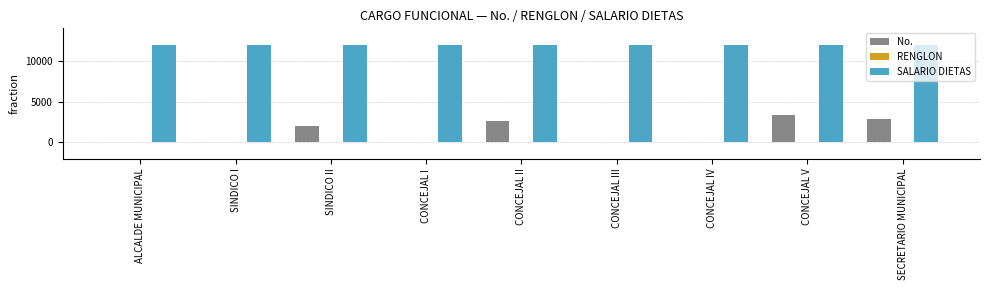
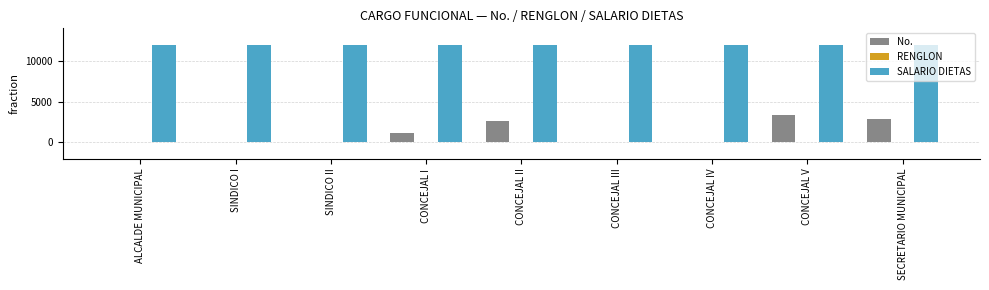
  {
    "No.": {
-     "SINDICO II": 2000,
-     "CONCEJAL I": 0,
+     "SINDICO II": 0,
+     "CONCEJAL I": 1000,
      "CONCEJAL II": 3000,
      "CONCEJAL V": 3000,
      "SECRETARIO MUNICIPAL": 3000
    },
    "SALARIO DIETAS": {
      "ALCALDE MUNICIPAL": 12000,
      "SINDICO I": 12000,
      "SINDICO II": 12000,
      "CONCEJAL I": 12000,
      "CONCEJAL II": 12000,
      "CONCEJAL III": 12000,
      "CONCEJAL IV": 12000,
      "CONCEJAL V": 12000
    }
  }
